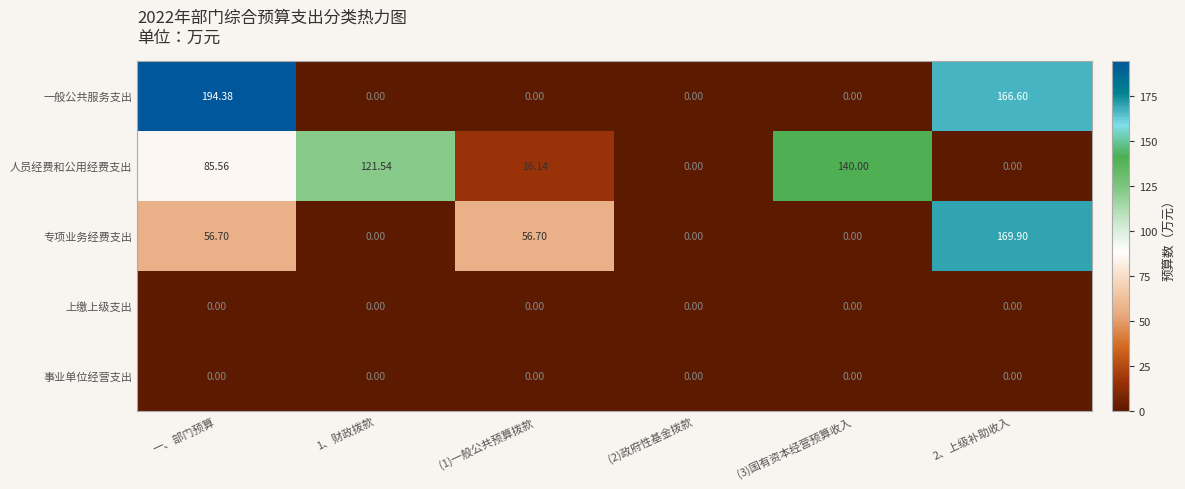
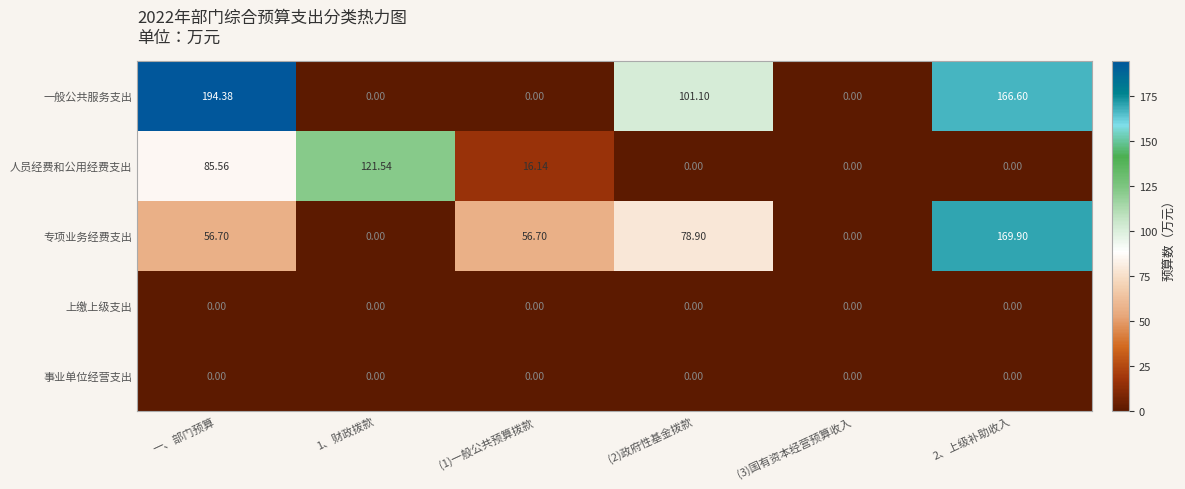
  {
    "一般公共服务支出": {
      "一、部门预算": 194.38,
      "1、财政拨款": 0.00,
      "(1)一般公共预算拨款": 0.00,
-     "(2)政府性基金拨款": 0.00,
+     "(2)政府性基金拨款": 101.10,
      "(3)国有资本经营预算收入": 0.00,
      "2、上级补助收入": 166.60
    },
    "人员经费和公用经费支出": {
      "一、部门预算": 85.56,
      "1、财政拨款": 121.54,
      "(1)一般公共预算拨款": 16.14,
      "(2)政府性基金拨款": 0.00,
-     "(3)国有资本经营预算收入": 140.00,
+     "(3)国有资本经营预算收入": 0.00,
      "2、上级补助收入": 0.00
    },
    "专项业务经费支出": {
      "一、部门预算": 56.70,
      "1、财政拨款": 0.00,
      "(1)一般公共预算拨款": 56.70,
-     "(2)政府性基金拨款": 0.00,
+     "(2)政府性基金拨款": 78.90,
      "(3)国有资本经营预算收入": 0.00,
      "2、上级补助收入": 169.90
    },
    "上缴上级支出": {
      "一、部门预算": 0.00,
      "1、财政拨款": 0.00,
      "(1)一般公共预算拨款": 0.00,
      "(2)政府性基金拨款": 0.00,
      "(3)国有资本经营预算收入": 0.00,
      "2、上级补助收入": 0.00
    },
    "事业单位经营支出": {
      "一、部门预算": 0.00,
      "1、财政拨款": 0.00,
      "(1)一般公共预算拨款": 0.00,
      "(2)政府性基金拨款": 0.00,
      "(3)国有资本经营预算收入": 0.00,
      "2、上级补助收入": 0.00
    }
  }
